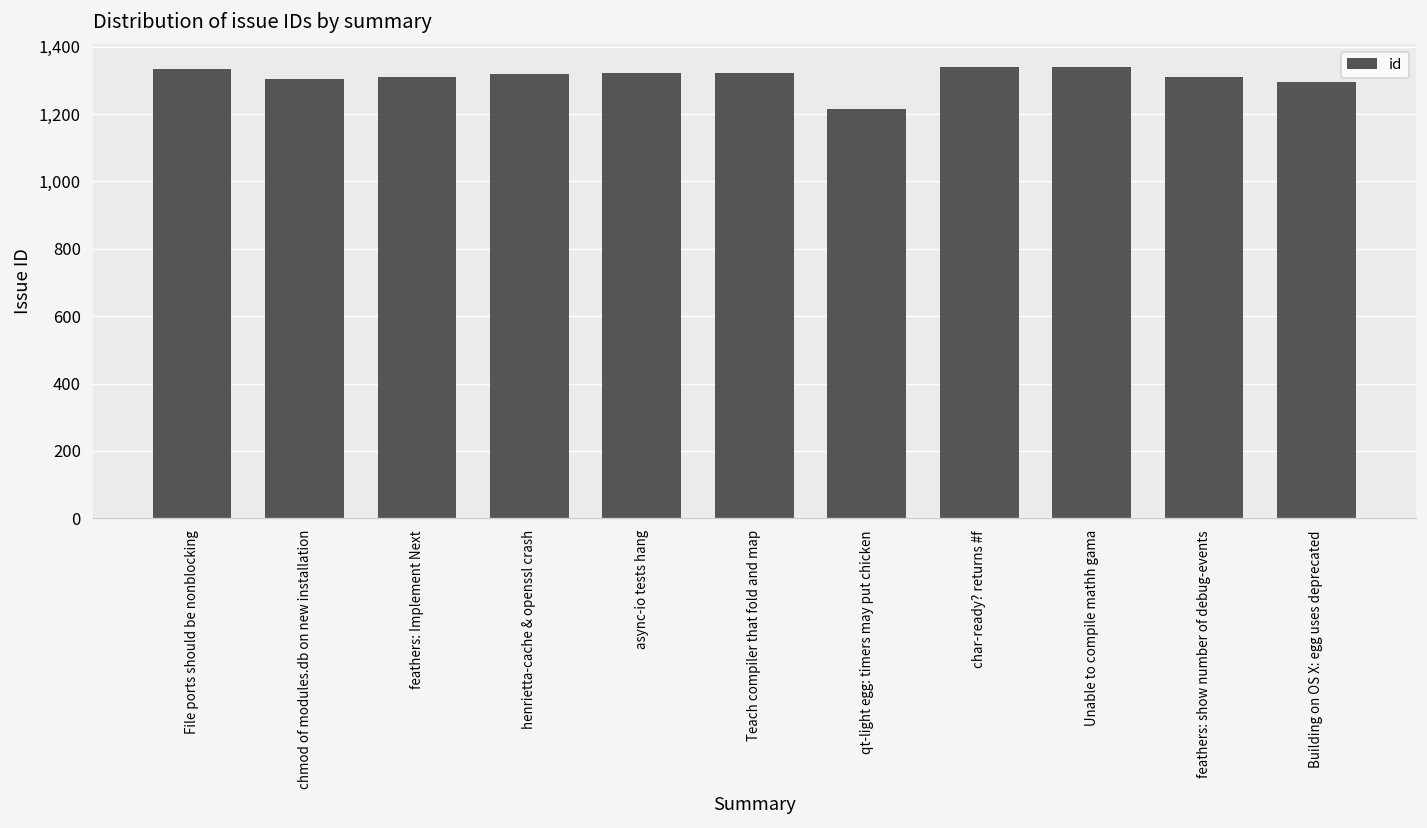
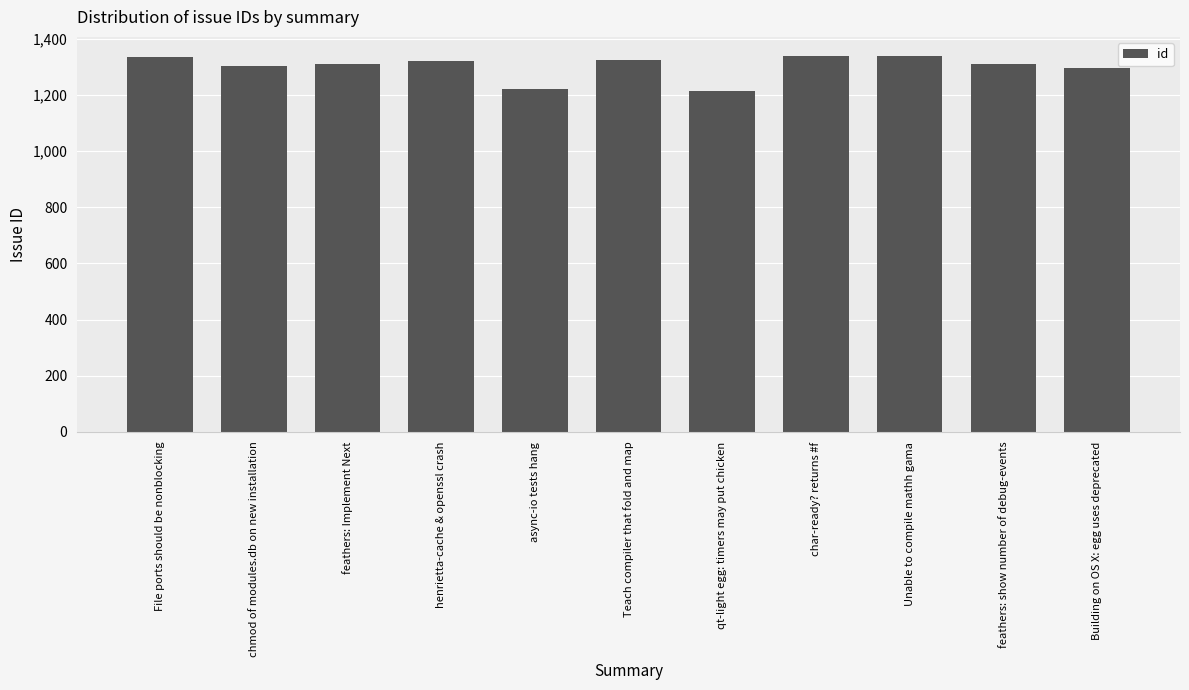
  {
    "File ports should be nonblocking": "1,330",
    "chmod of modules.db on new installation": "1,310",
    "feathers: Implement Next": "1,310",
    "henrietta-cache & openssl crash": "1,320",
-   "async-io tests hang": "1,320",
+   "async-io tests hang": "1,220",
    "Teach compiler that fold and map": "1,320",
    "qt-light egg: timers may put chicken": "1,220",
    "char-ready? returns #f": "1,340",
    "Unable to compile mathh gama": "1,340",
    "feathers: show number of debug-events": "1,310",
    "Building on OS X: egg uses deprecated": "1,300"
  }
